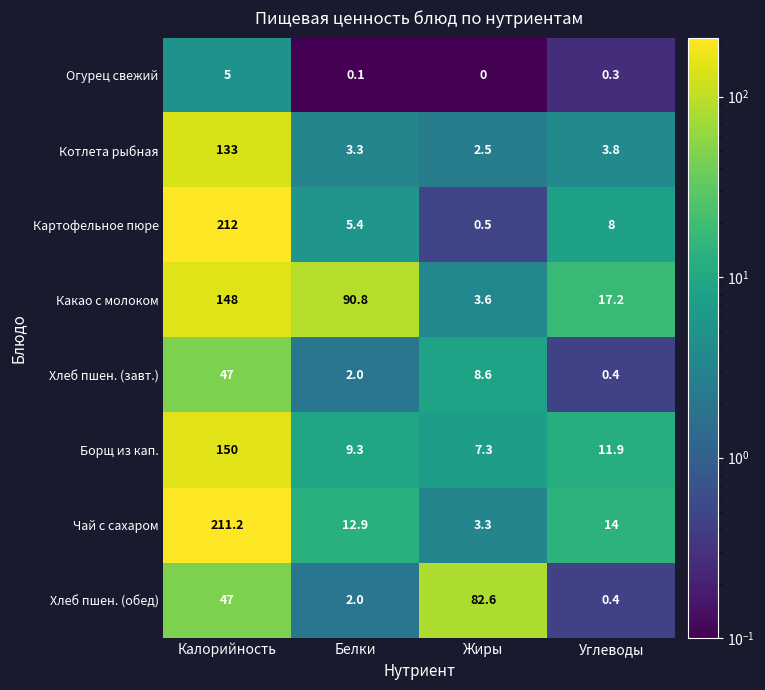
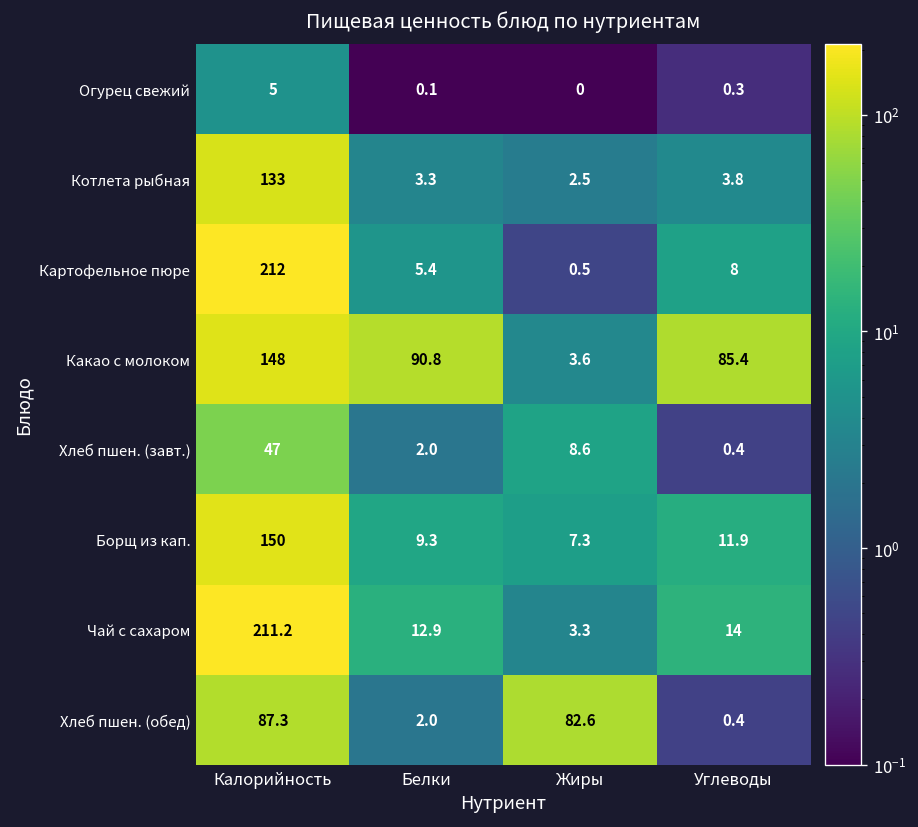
  {
    "Огурец свежий": {
      "Калорийность": 5,
      "Белки": 0.1,
      "Жиры": 0,
      "Углеводы": 0.3
    },
    "Котлета рыбная": {
      "Калорийность": 133,
      "Белки": 3.3,
      "Жиры": 2.5,
      "Углеводы": 3.8
    },
    "Картофельное пюре": {
      "Калорийность": 212,
      "Белки": 5.4,
      "Жиры": 0.5,
      "Углеводы": 8
    },
    "Какао с молоком": {
      "Калорийность": 148,
      "Белки": 90.8,
      "Жиры": 3.6,
-     "Углеводы": 17.2
+     "Углеводы": 85.4
    },
    "Хлеб пшен. (завт.)": {
      "Калорийность": 47,
      "Белки": 2.0,
      "Жиры": 8.6,
      "Углеводы": 0.4
    },
    "Борщ из кап.": {
      "Калорийность": 150,
      "Белки": 9.3,
      "Жиры": 7.3,
      "Углеводы": 11.9
    },
    "Чай с сахаром": {
      "Калорийность": 211.2,
      "Белки": 12.9,
      "Жиры": 3.3,
      "Углеводы": 14
    },
    "Хлеб пшен. (обед)": {
-     "Калорийность": 47,
+     "Калорийность": 87.3,
      "Белки": 2.0,
      "Жиры": 82.6,
      "Углеводы": 0.4
    }
  }
